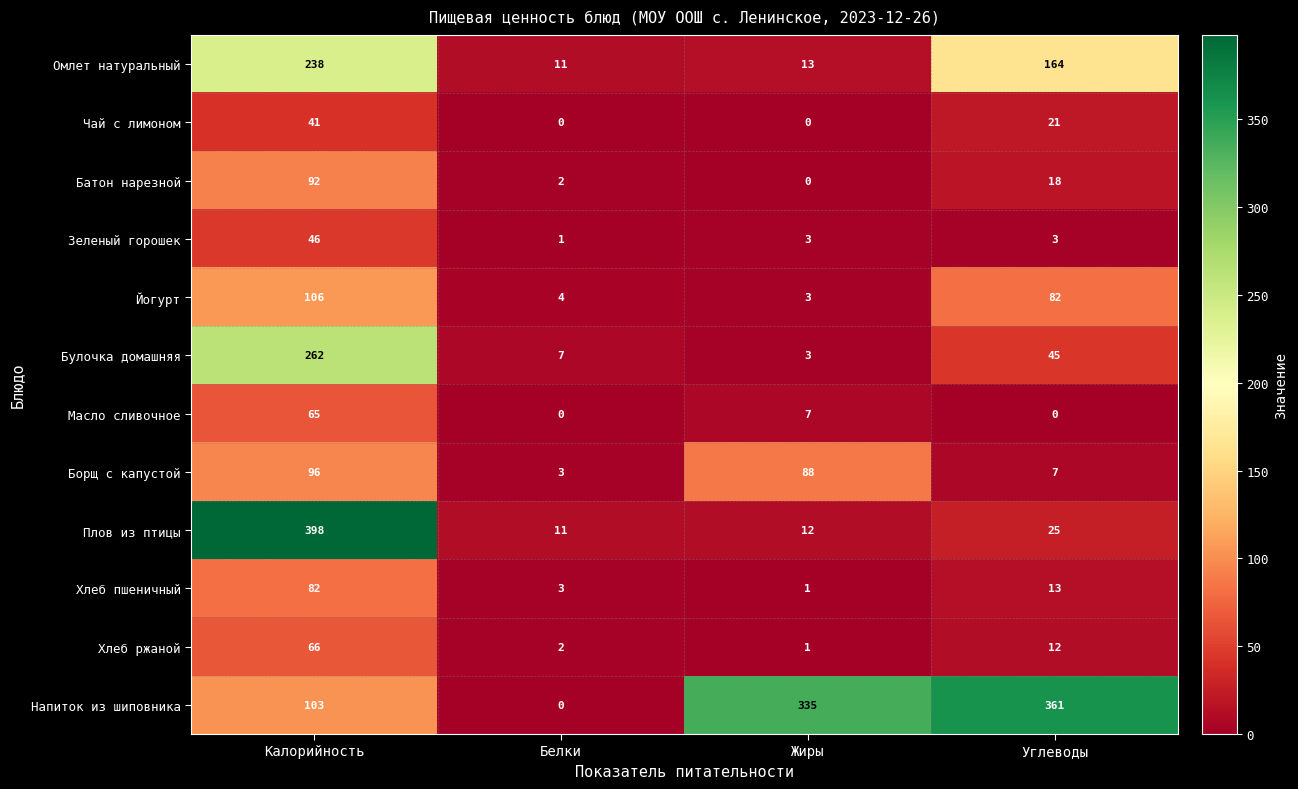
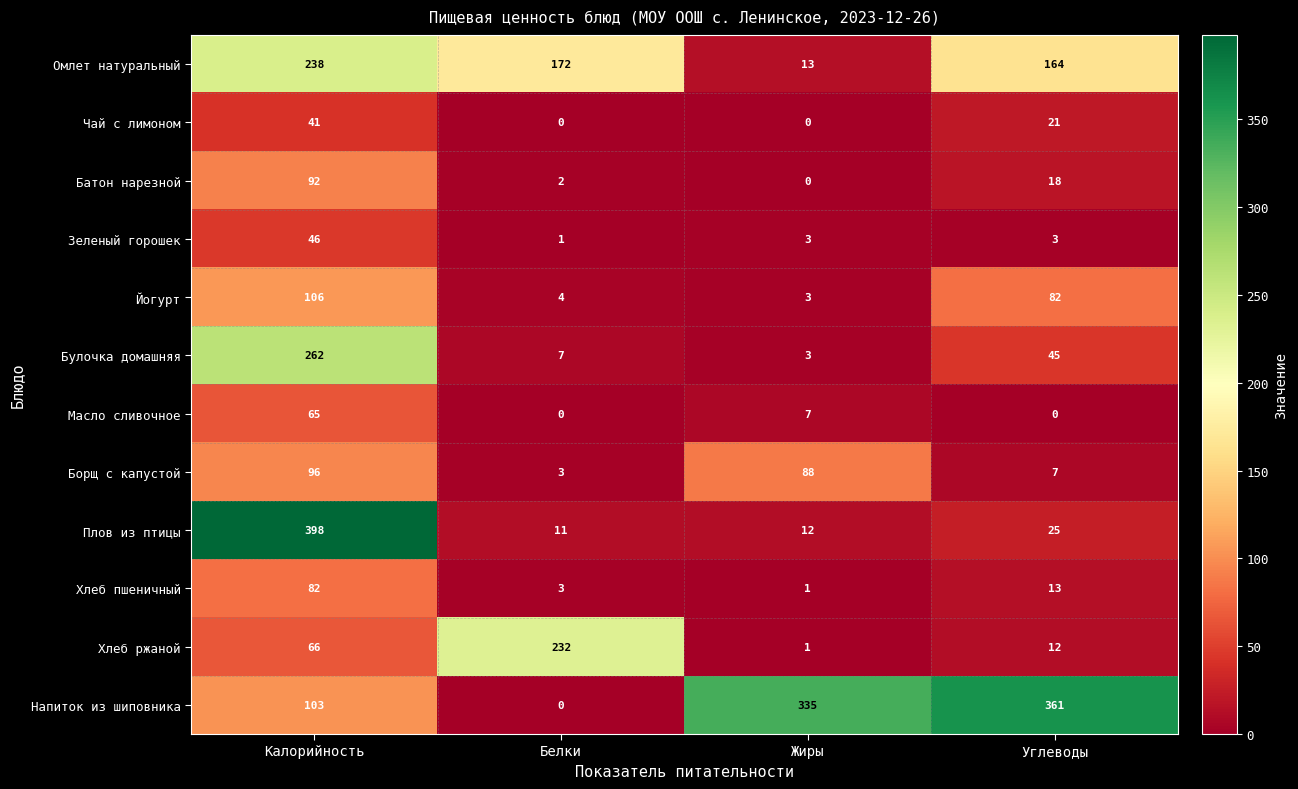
  {
    "Омлет натуральный": {
      "Калорийность": 238,
-     "Белки": 11,
+     "Белки": 172,
      "Жиры": 13,
      "Углеводы": 164
    },
    "Чай с лимоном": {
      "Калорийность": 41,
      "Белки": 0,
      "Жиры": 0,
      "Углеводы": 21
    },
    "Батон нарезной": {
      "Калорийность": 92,
      "Белки": 2,
      "Жиры": 0,
      "Углеводы": 18
    },
    "Зеленый горошек": {
      "Калорийность": 46,
      "Белки": 1,
      "Жиры": 3,
      "Углеводы": 3
    },
    "Йогурт": {
      "Калорийность": 106,
      "Белки": 4,
      "Жиры": 3,
      "Углеводы": 82
    },
    "Булочка домашняя": {
      "Калорийность": 262,
      "Белки": 7,
      "Жиры": 3,
      "Углеводы": 45
    },
    "Масло сливочное": {
      "Калорийность": 65,
      "Белки": 0,
      "Жиры": 7,
      "Углеводы": 0
    },
    "Борщ с капустой": {
      "Калорийность": 96,
      "Белки": 3,
      "Жиры": 88,
      "Углеводы": 7
    },
    "Плов из птицы": {
      "Калорийность": 398,
      "Белки": 11,
      "Жиры": 12,
      "Углеводы": 25
    },
    "Хлеб пшеничный": {
      "Калорийность": 82,
      "Белки": 3,
      "Жиры": 1,
      "Углеводы": 13
    },
    "Хлеб ржаной": {
      "Калорийность": 66,
-     "Белки": 2,
+     "Белки": 232,
      "Жиры": 1,
      "Углеводы": 12
    },
    "Напиток из шиповника": {
      "Калорийность": 103,
      "Белки": 0,
      "Жиры": 335,
      "Углеводы": 361
    }
  }
